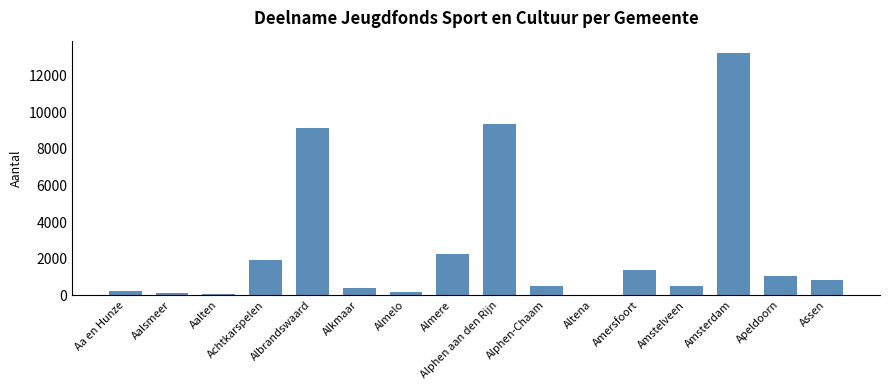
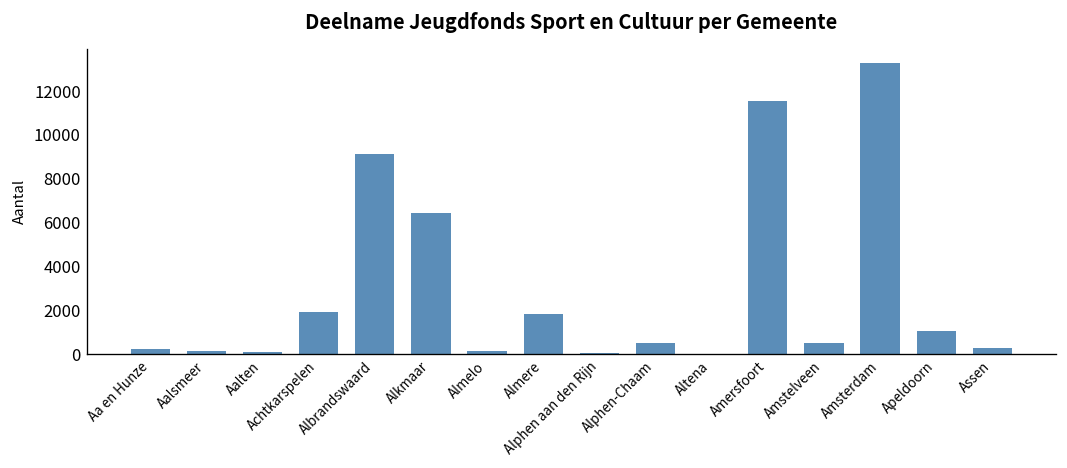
  {
    "Aa en Hunze": 200,
    "Achtkarspelen": 1900,
    "Albrandswaard": 9100,
-   "Alkmaar": 400,
+   "Alkmaar": 6400,
    "Almelo": 200,
-   "Almere": 2300,
-   "Alphen aan den Rijn": 9300,
+   "Almere": 1800,
+   "Alphen aan den Rijn": 0,
    "Alphen-Chaam": 500,
-   "Amersfoort": 1300,
+   "Amersfoort": 11500,
    "Amstelveen": 500,
    "Amsterdam": 13300,
    "Apeldoorn": 1000,
-   "Assen": 800
+   "Assen": 300
  }
